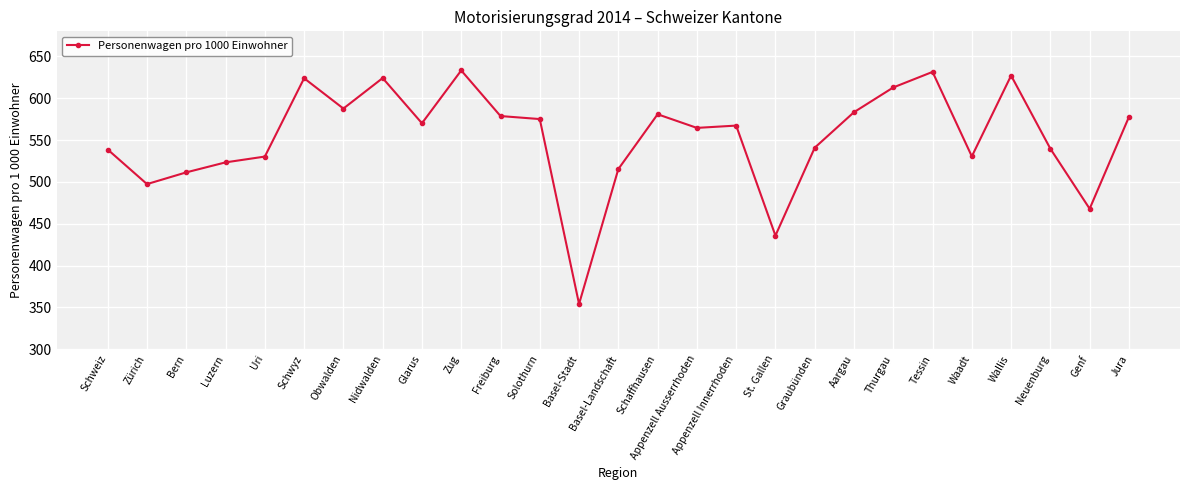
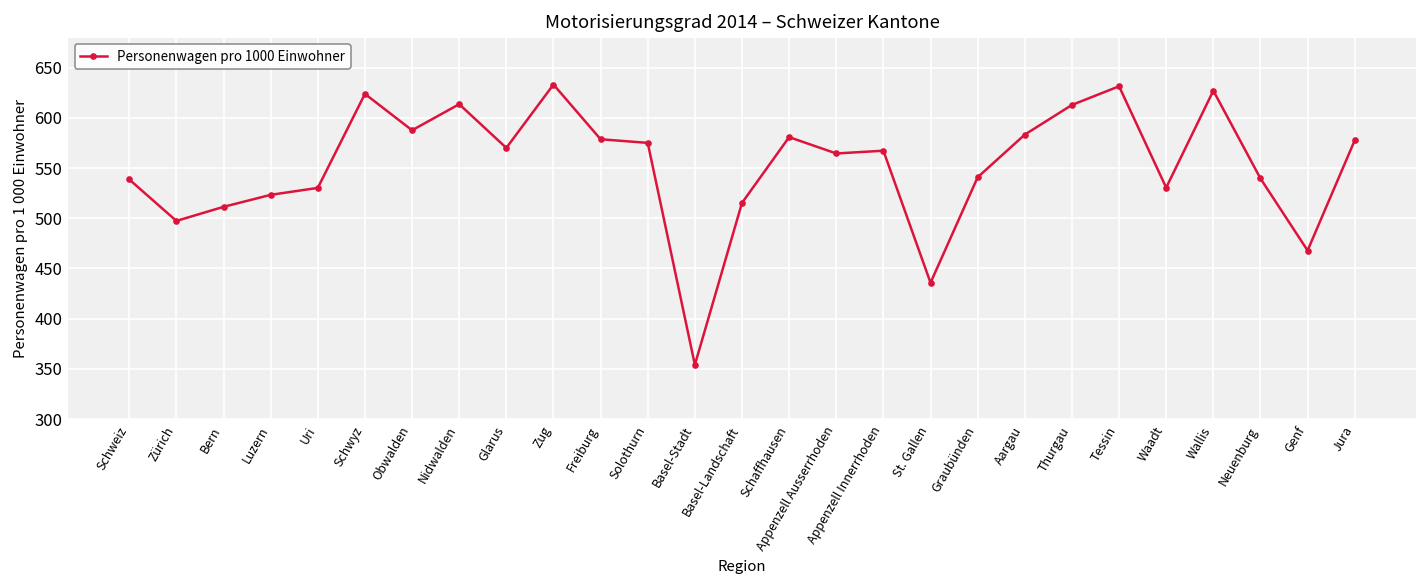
  {
    "Schweiz": 540,
    "Zürich": 500,
    "Bern": 510,
    "Luzern": 520,
    "Uri": 530,
    "Schwyz": 620,
    "Obwalden": 590,
-   "Nidwalden": 620,
+   "Nidwalden": 610,
    "Glarus": 570,
    "Zug": 630,
    "Freiburg": 580,
    "Solothurn": 580,
    "Basel-Stadt": 350,
    "Basel-Landschaft": 520,
    "Schaffhausen": 580,
    "Appenzell Ausserrhoden": 560,
    "Appenzell Innerrhoden": 570,
    "St. Gallen": 440,
    "Graubünden": 540,
    "Aargau": 580,
    "Thurgau": 610,
    "Tessin": 630,
    "Waadt": 530,
    "Wallis": 630,
    "Neuenburg": 540,
    "Genf": 470,
    "Jura": 580
  }
